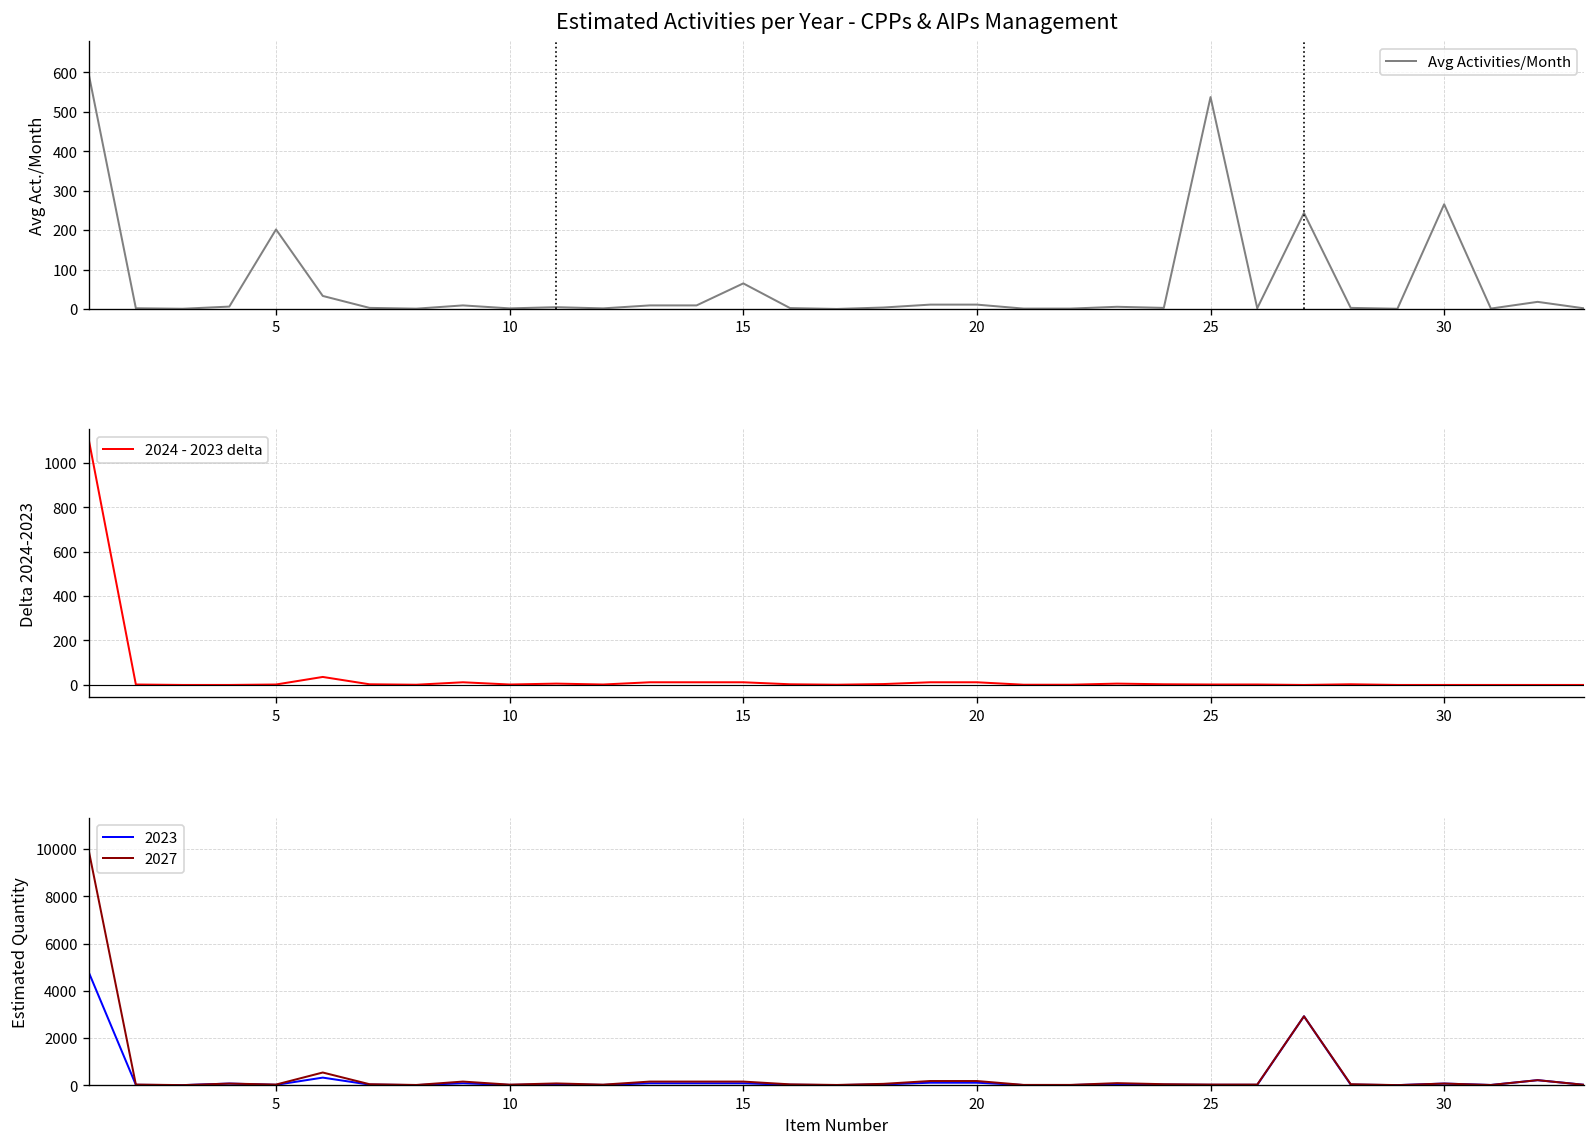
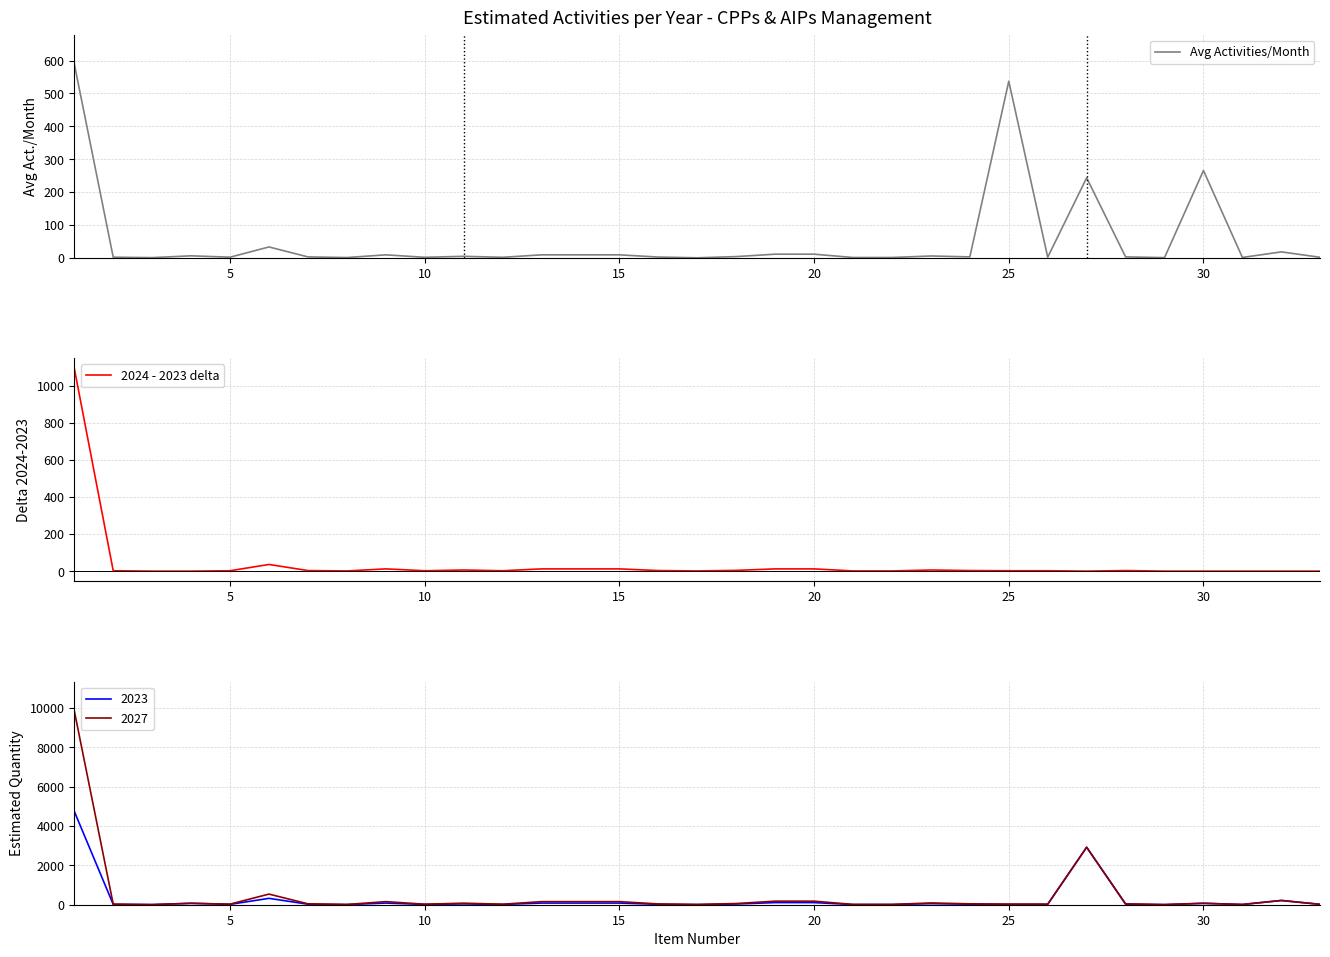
  {
    "Estimated Activities per Year - CPPs & AIPs Management": {
-     "5": 200,
+     "5": 0,
      "10": 0,
-     "15": 60,
+     "15": 10,
      "20": 10,
      "25": 540,
      "30": 270
    }
  }
